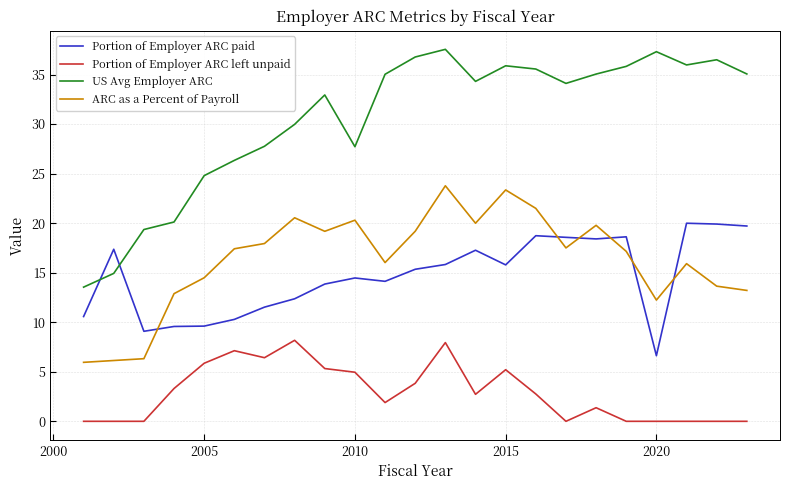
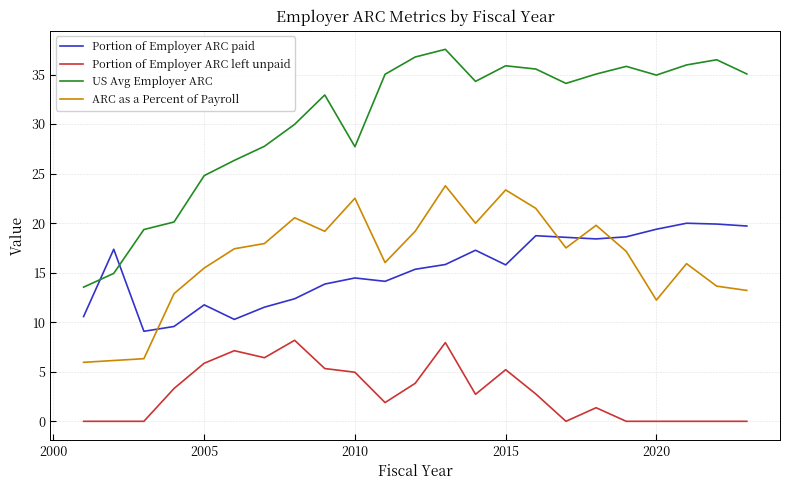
  {
    "Portion of Employer ARC paid": {
-     "2005": 10,
+     "2005": 12,
      "2010": 14,
      "2015": 16,
-     "2020": 7
+     "2020": 19
    },
    "Portion of Employer ARC left unpaid": {
      "2005": 6,
      "2010": 5,
      "2015": 5,
      "2020": 0
    },
    "US Avg Employer ARC": {
      "2005": 25,
      "2010": 28,
      "2015": 36,
-     "2020": 37
+     "2020": 35
    },
    "ARC as a Percent of Payroll": {
-     "2005": 14,
-     "2010": 20,
+     "2005": 15,
+     "2010": 23,
      "2015": 23,
      "2020": 12
    }
  }
